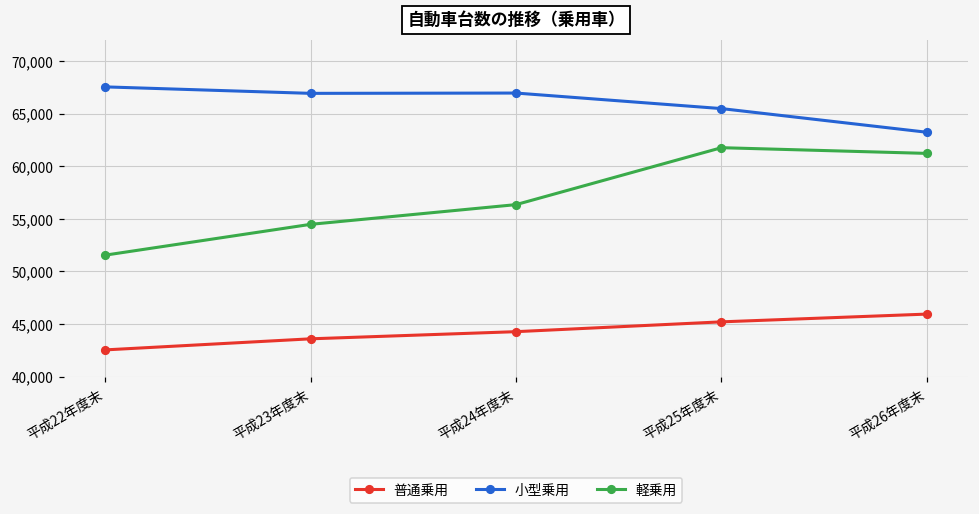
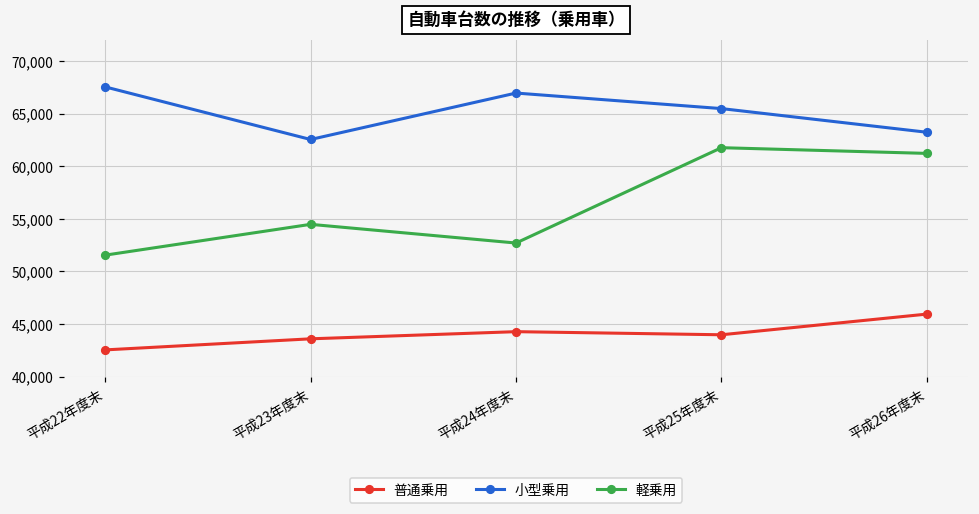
  {
    "普通乗用": {
      "平成22年度末": "43,000",
      "平成23年度末": "44,000",
      "平成24年度末": "44,000",
-     "平成25年度末": "45,000",
+     "平成25年度末": "44,000",
      "平成26年度末": "46,000"
    },
    "小型乗用": {
      "平成22年度末": "68,000",
-     "平成23年度末": "67,000",
+     "平成23年度末": "63,000",
      "平成24年度末": "67,000",
      "平成25年度末": "65,000",
      "平成26年度末": "63,000"
    },
    "軽乗用": {
      "平成22年度末": "52,000",
      "平成23年度末": "54,000",
-     "平成24年度末": "56,000",
+     "平成24年度末": "53,000",
      "平成25年度末": "62,000",
      "平成26年度末": "61,000"
    }
  }
